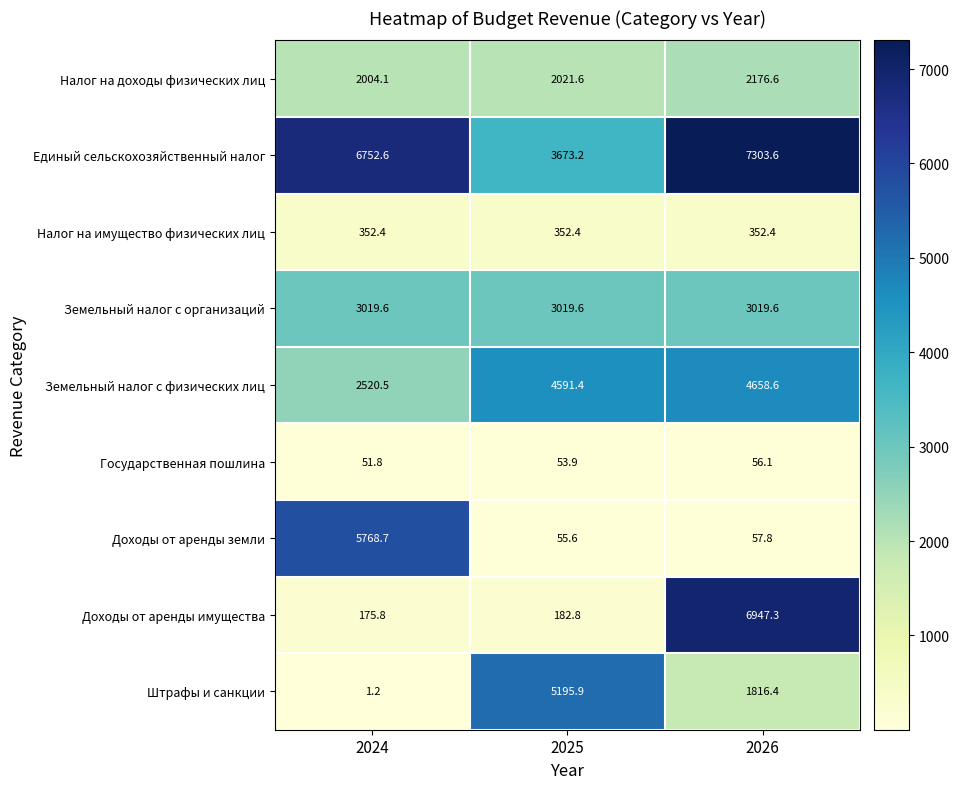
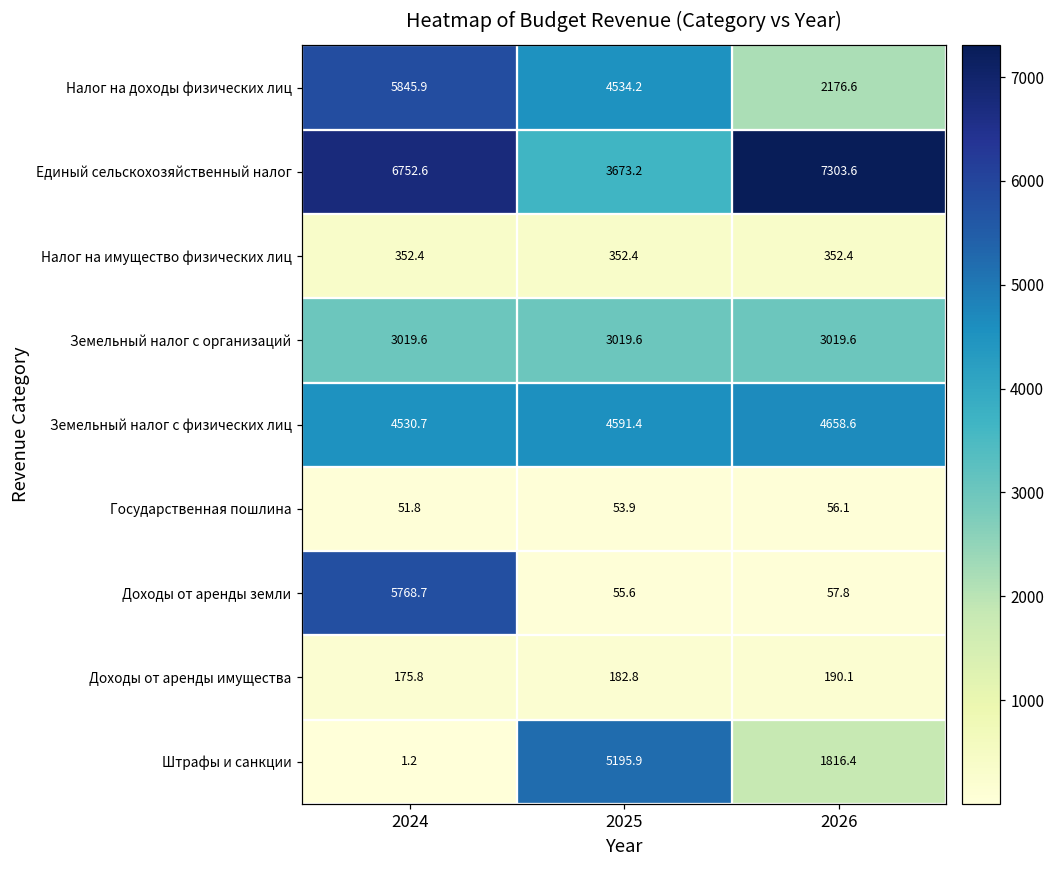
  {
    "Налог на доходы физических лиц": {
-     "2024": 2004.1,
-     "2025": 2021.6,
+     "2024": 5845.9,
+     "2025": 4534.2,
      "2026": 2176.6
    },
    "Единый сельскохозяйственный налог": {
      "2024": 6752.6,
      "2025": 3673.2,
      "2026": 7303.6
    },
    "Налог на имущество физических лиц": {
      "2024": 352.4,
      "2025": 352.4,
      "2026": 352.4
    },
    "Земельный налог с организаций": {
      "2024": 3019.6,
      "2025": 3019.6,
      "2026": 3019.6
    },
    "Земельный налог с физических лиц": {
-     "2024": 2520.5,
+     "2024": 4530.7,
      "2025": 4591.4,
      "2026": 4658.6
    },
    "Государственная пошлина": {
      "2024": 51.8,
      "2025": 53.9,
      "2026": 56.1
    },
    "Доходы от аренды земли": {
      "2024": 5768.7,
      "2025": 55.6,
      "2026": 57.8
    },
    "Доходы от аренды имущества": {
      "2024": 175.8,
      "2025": 182.8,
-     "2026": 6947.3
+     "2026": 190.1
    },
    "Штрафы и санкции": {
      "2024": 1.2,
      "2025": 5195.9,
      "2026": 1816.4
    }
  }
